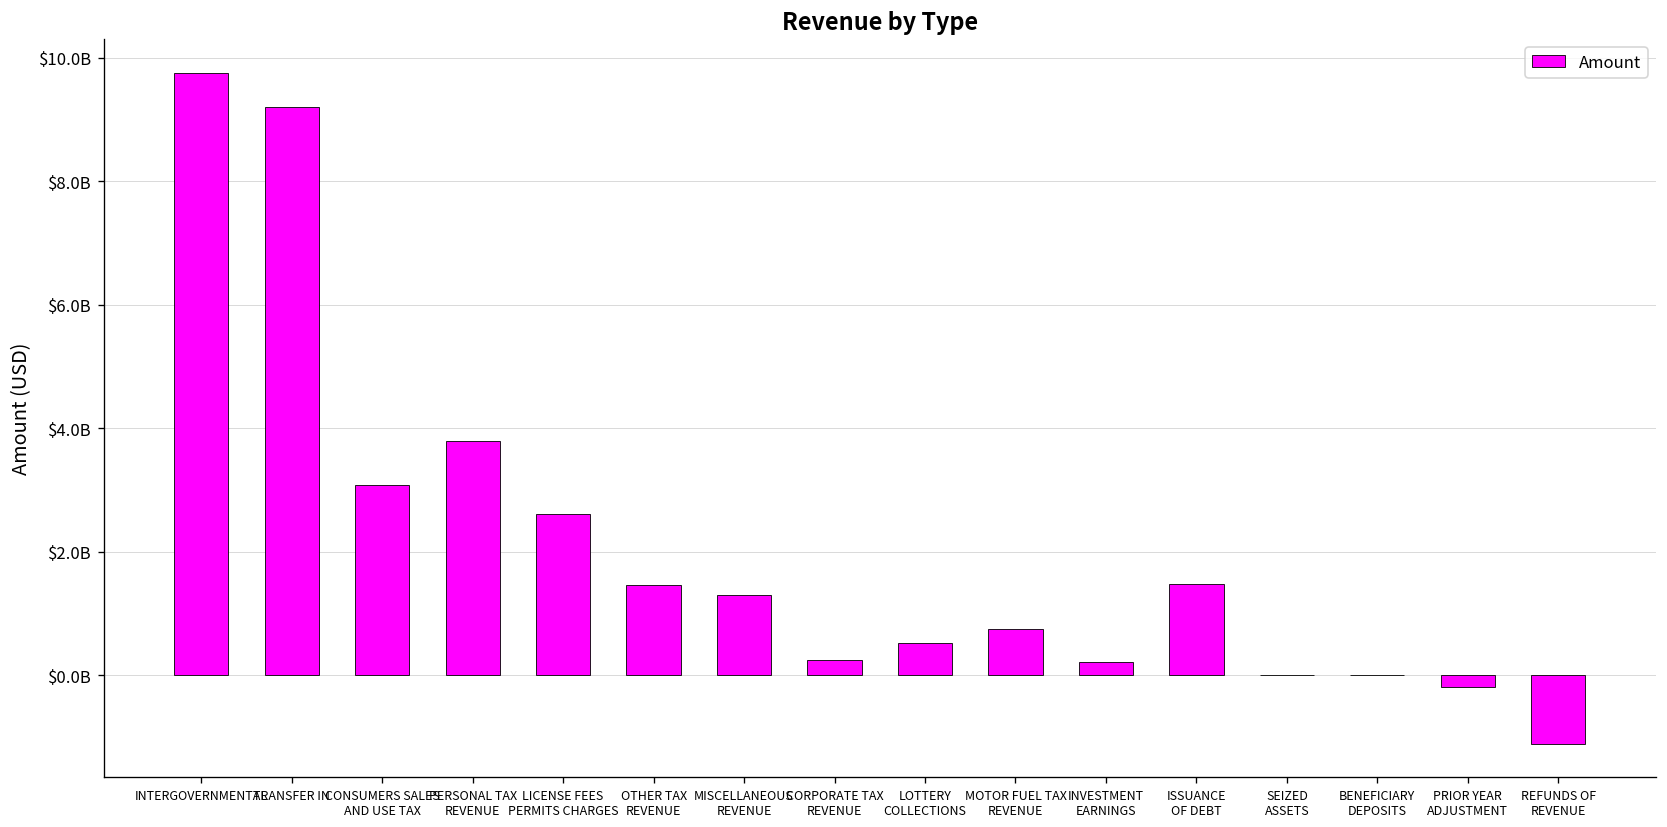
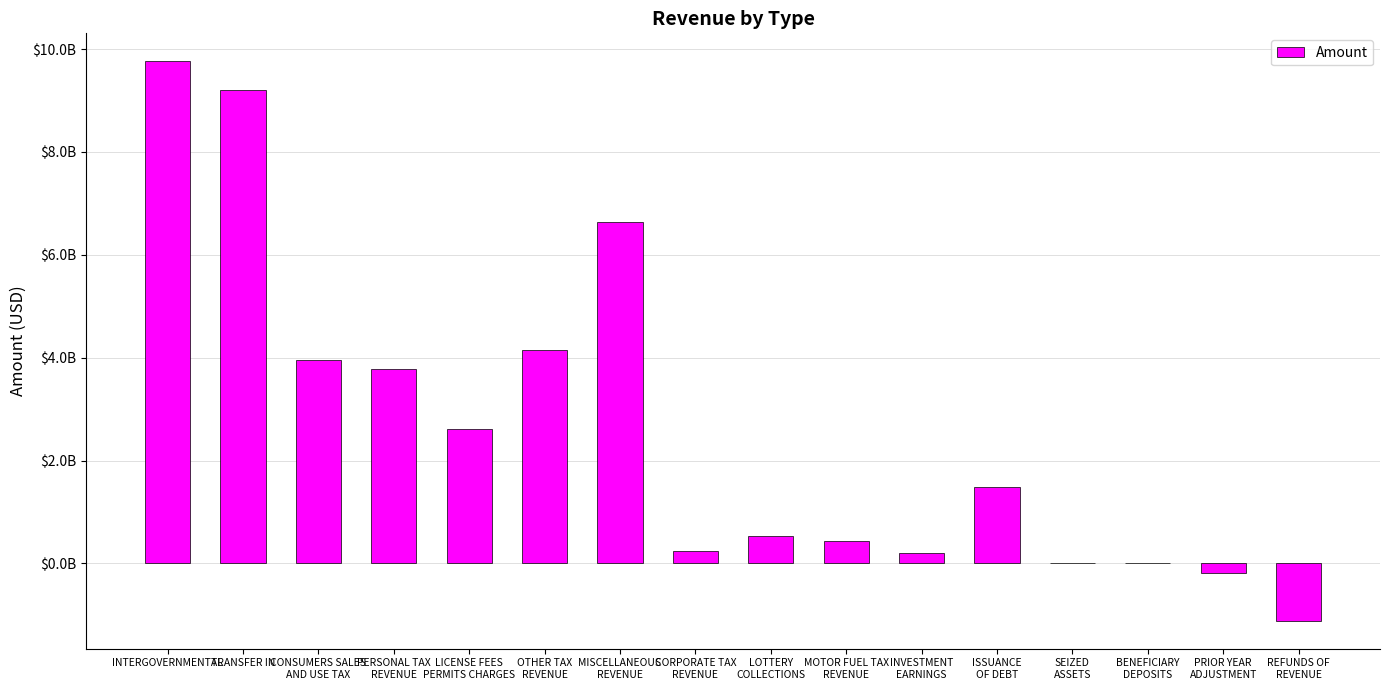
  {
    "INTERGOVERNMENTAL": "$9800000000",
-   "CONSUMERS SALES AND USE TAX": "$3100000000",
+   "CONSUMERS SALES AND USE TAX": "$4000000000",
    "PERSONAL TAX REVENUE": "$3800000000",
    "LICENSE FEES PERMITS CHARGES": "$2600000000",
-   "OTHER TAX REVENUE": "$1500000000",
-   "MISCELLANEOUS REVENUE": "$1300000000",
+   "OTHER TAX REVENUE": "$4100000000",
+   "MISCELLANEOUS REVENUE": "$6600000000",
    "CORPORATE TAX REVENUE": "$200000000",
    "LOTTERY COLLECTIONS": "$500000000",
-   "MOTOR FUEL TAX REVENUE": "$800000000",
+   "MOTOR FUEL TAX REVENUE": "$400000000",
    "INVESTMENT EARNINGS": "$200000000",
    "ISSUANCE OF DEBT": "$1500000000",
    "PRIOR YEAR ADJUSTMENT": "$-200000000",
    "REFUNDS OF REVENUE": "$-1100000000"
  }
